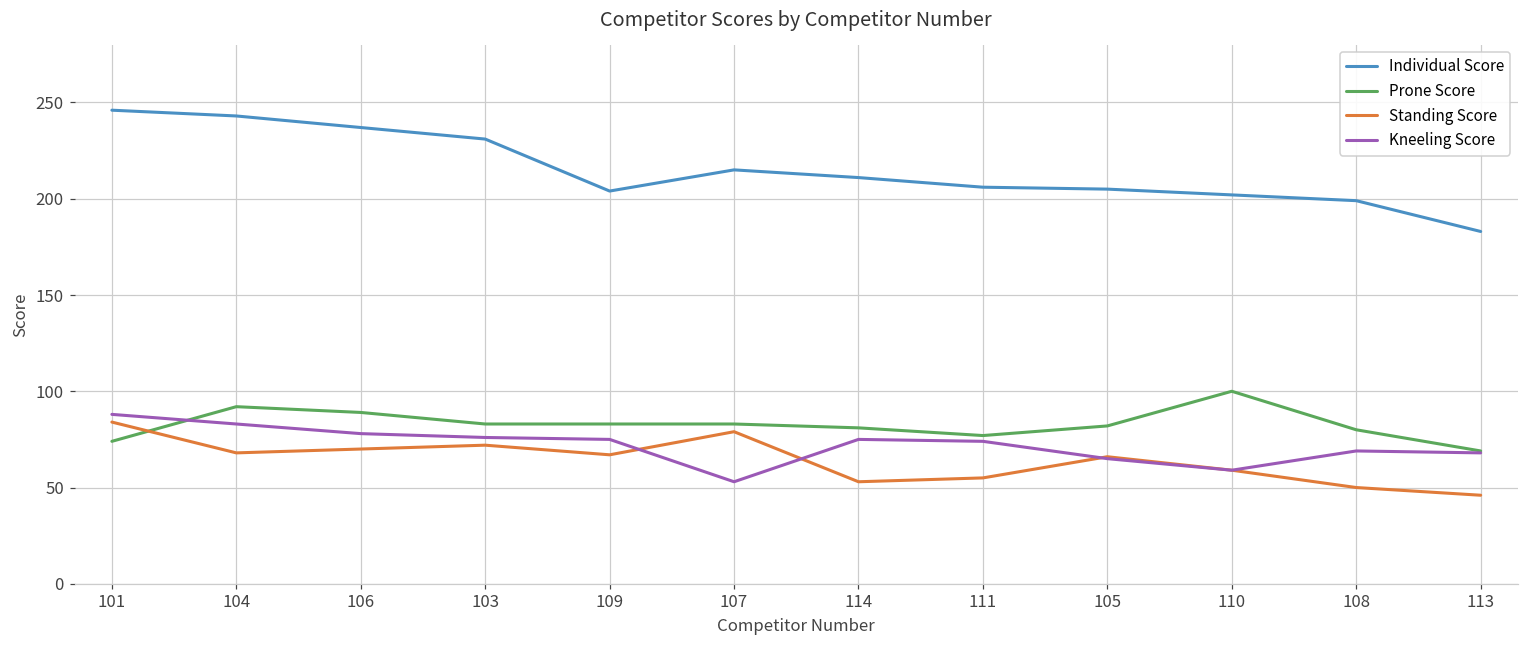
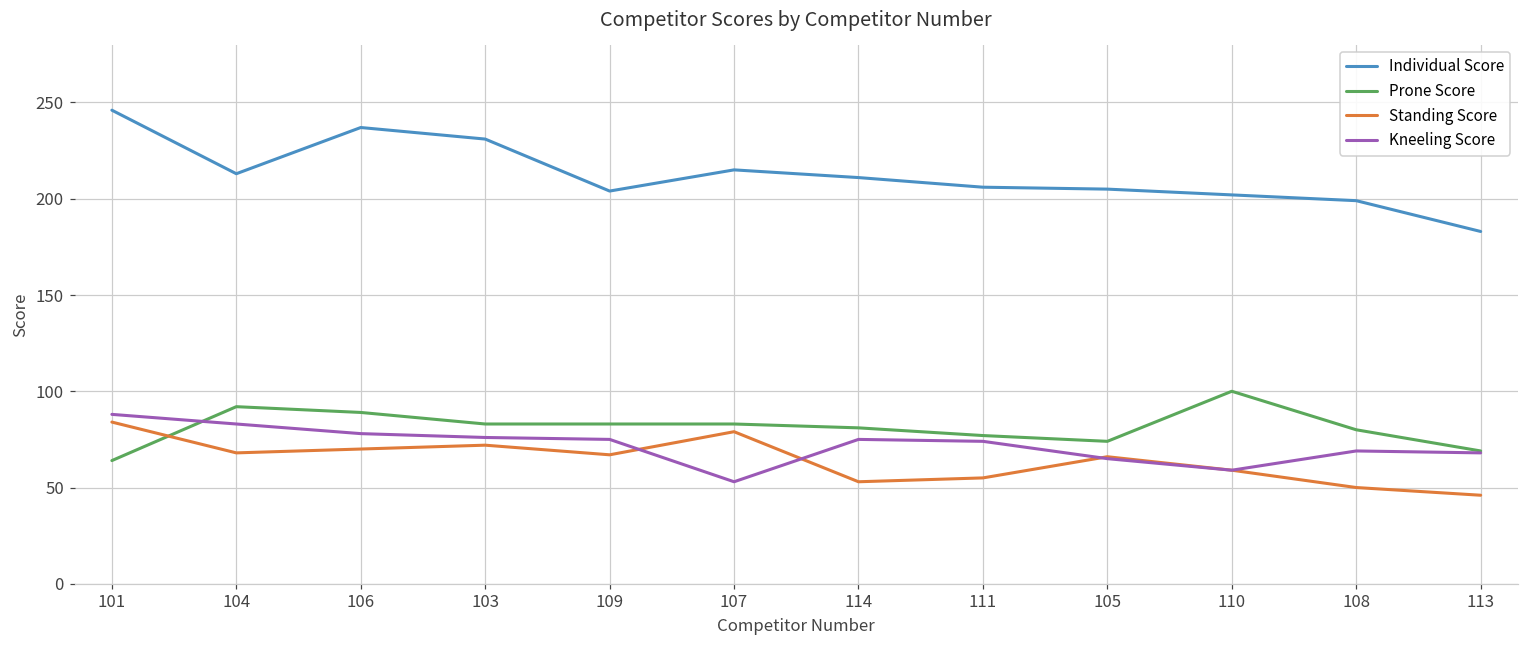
  {
    "Individual Score": {
      "101": 246,
-     "104": 243,
+     "104": 213,
      "106": 237,
      "103": 231,
      "109": 204,
      "107": 215,
      "114": 211,
      "111": 206,
      "105": 205,
      "110": 202,
      "108": 199,
      "113": 183
    },
    "Prone Score": {
-     "101": 74,
+     "101": 64,
      "104": 92,
      "106": 89,
      "103": 83,
      "109": 83,
      "107": 83,
      "114": 81,
      "111": 77,
-     "105": 82,
+     "105": 74,
      "110": 100,
      "108": 80
    },
    "Standing Score": {
      "101": 84,
      "104": 68,
      "106": 70,
      "103": 72,
      "109": 67,
      "107": 79,
      "114": 53,
      "111": 55,
      "108": 50,
      "113": 46
    },
    "Kneeling Score": {
      "101": 88,
      "104": 83,
      "106": 78,
      "103": 76,
      "109": 75,
      "107": 53,
      "114": 75,
      "111": 74,
      "108": 69
    }
  }
